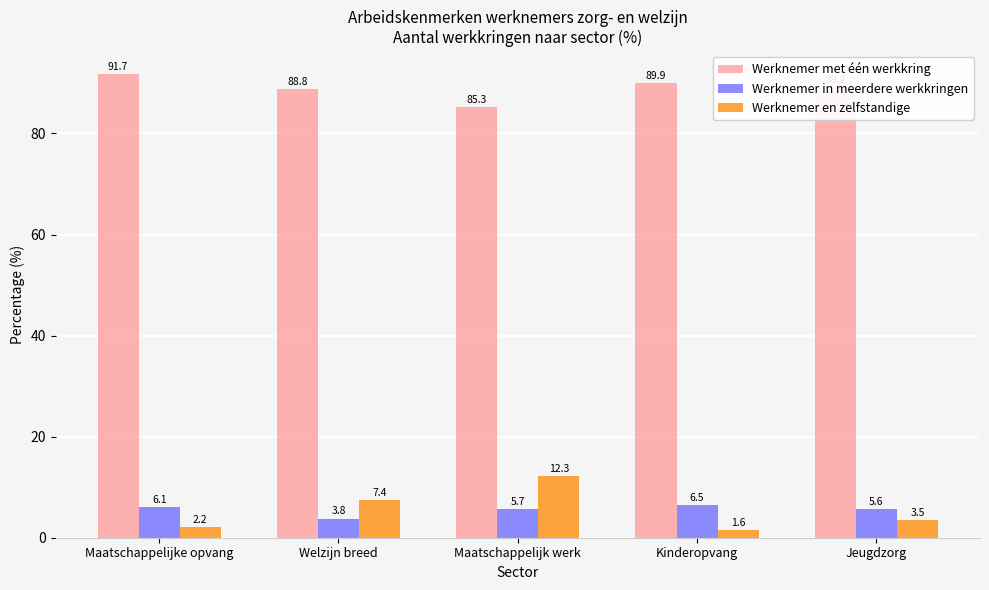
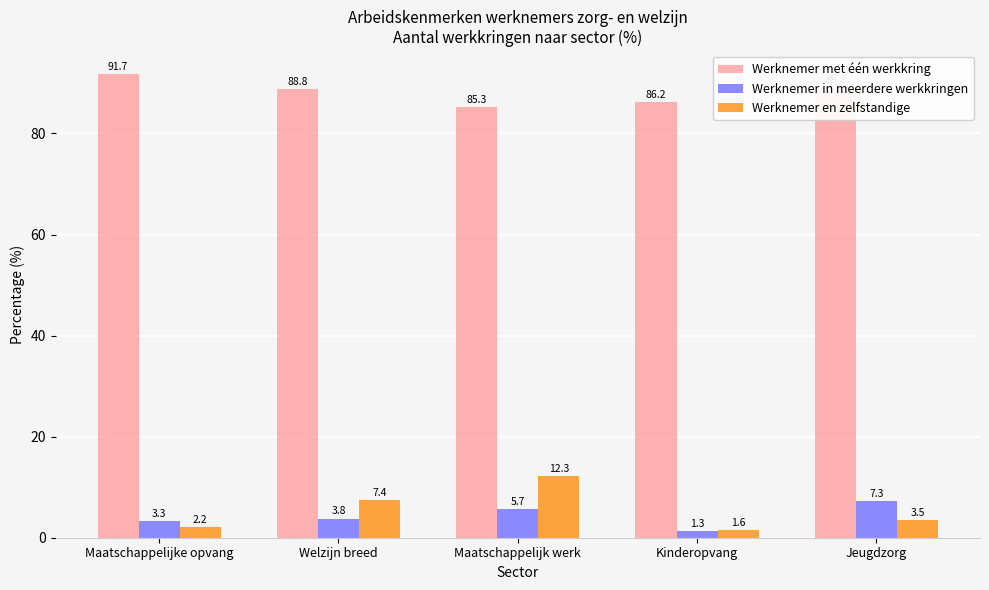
  {
    "Werknemer met één werkkring": {
      "Maatschappelijke opvang": 91.7,
      "Welzijn breed": 88.8,
      "Maatschappelijk werk": 85.3,
-     "Kinderopvang": 89.9
+     "Kinderopvang": 86.2
    },
    "Werknemer in meerdere werkkringen": {
-     "Maatschappelijke opvang": 6.1,
+     "Maatschappelijke opvang": 3.3,
      "Welzijn breed": 3.8,
      "Maatschappelijk werk": 5.7,
-     "Kinderopvang": 6.5,
-     "Jeugdzorg": 5.6
+     "Kinderopvang": 1.3,
+     "Jeugdzorg": 7.3
    },
    "Werknemer en zelfstandige": {
      "Maatschappelijke opvang": 2.2,
      "Welzijn breed": 7.4,
      "Maatschappelijk werk": 12.3,
      "Kinderopvang": 1.6,
      "Jeugdzorg": 3.5
    }
  }
